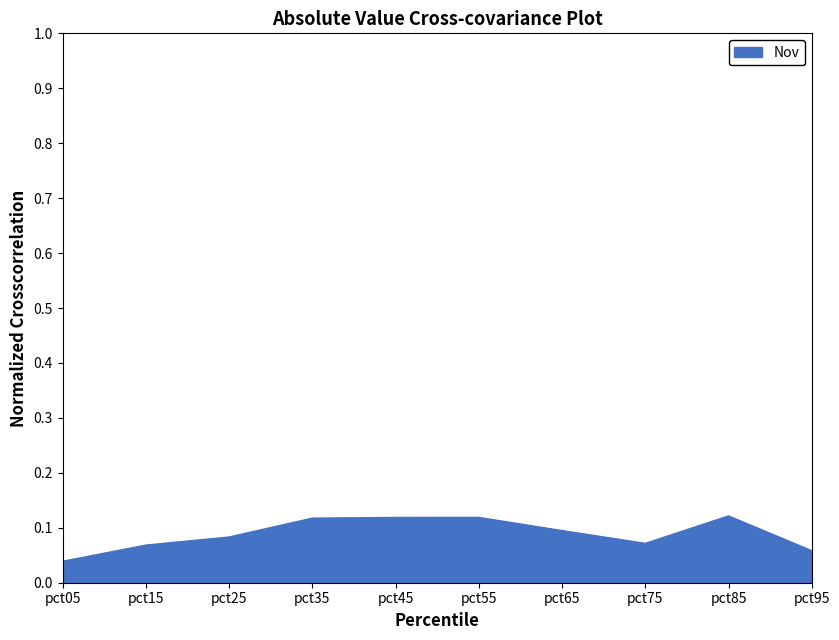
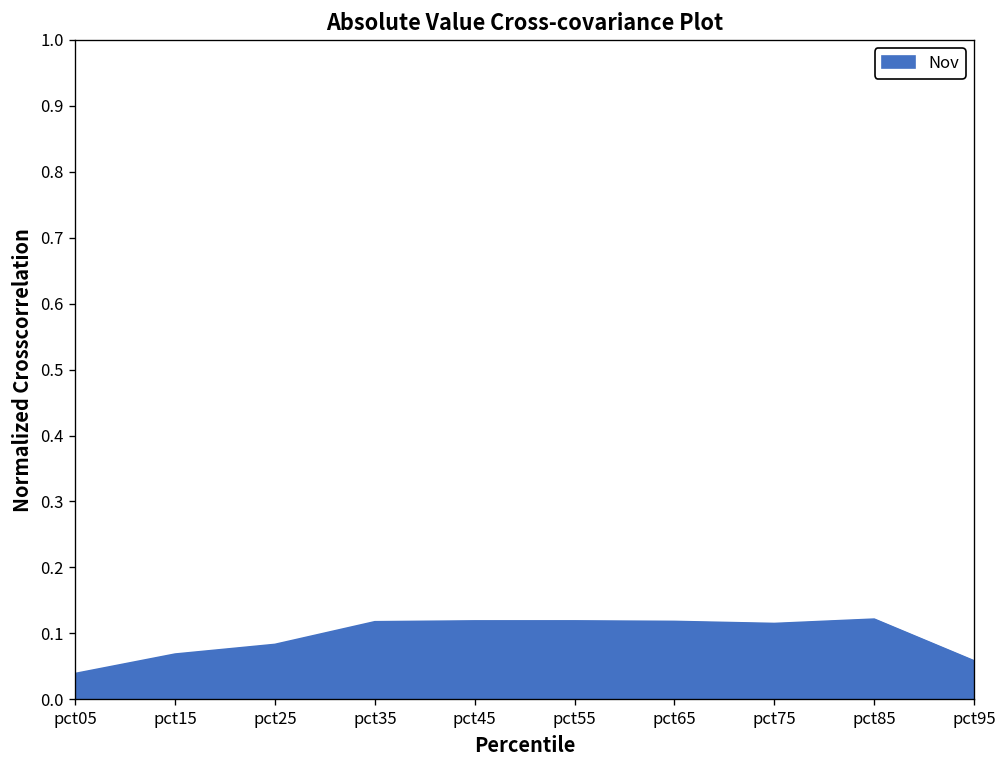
  {
    "pct05": 0.04,
    "pct15": 0.07,
    "pct25": 0.08,
    "pct35": 0.12,
    "pct45": 0.12,
    "pct55": 0.12,
-   "pct65": 0.09,
-   "pct75": 0.07,
+   "pct65": 0.12,
+   "pct75": 0.11,
    "pct85": 0.12,
    "pct95": 0.06
  }
